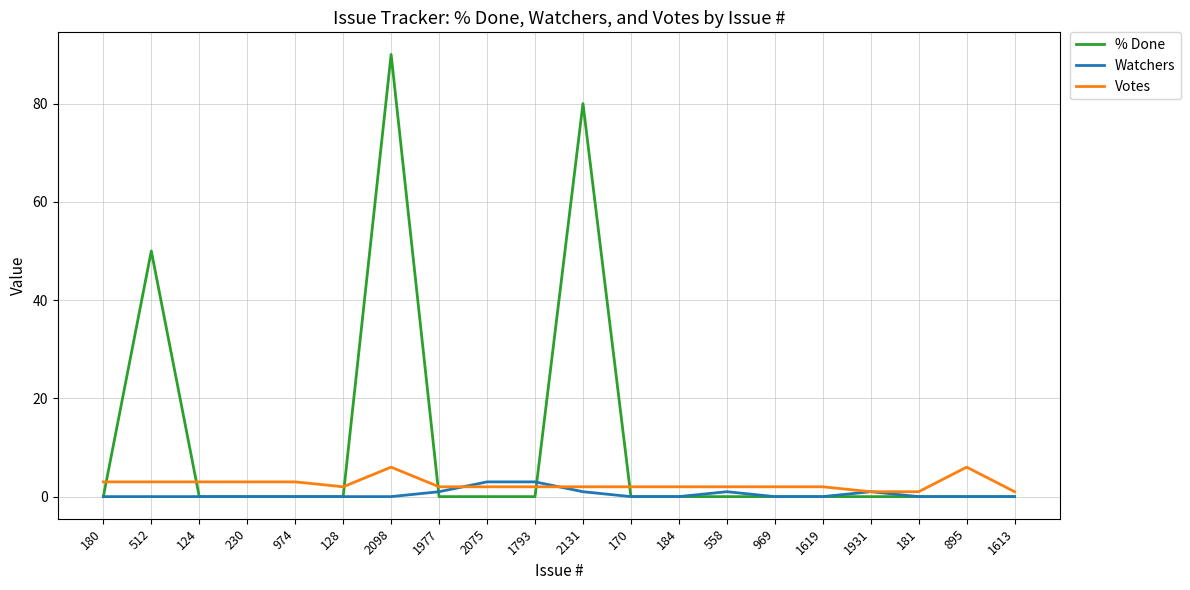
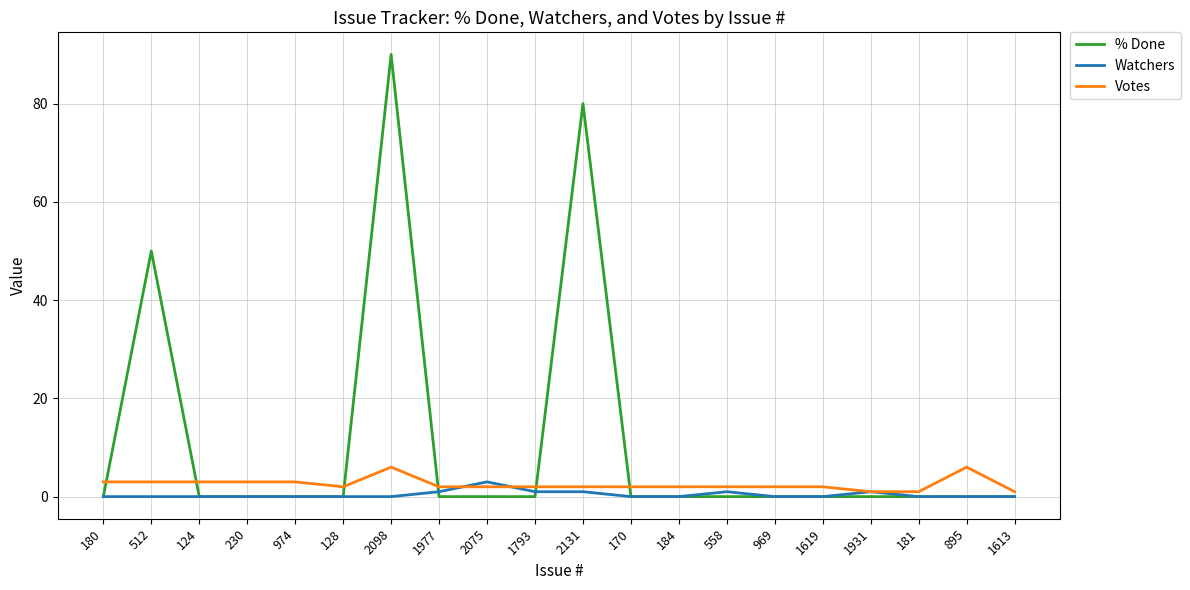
  {
    "% Done": {
      "512": 50,
      "2098": 90,
      "1977": 0,
      "2075": 0,
      "1793": 0,
      "2131": 80,
      "558": 0,
      "1931": 0
    },
    "Watchers": {
      "512": 0,
      "2098": 0,
      "1977": 1,
      "2075": 3,
-     "1793": 3,
+     "1793": 1,
      "2131": 1,
      "558": 1
    },
    "Votes": {
      "180": 3,
      "512": 3,
      "124": 3,
      "230": 3,
      "974": 3,
      "128": 2,
      "2098": 6,
      "1977": 2,
      "2075": 2,
      "1793": 2,
      "2131": 2,
      "170": 2,
      "184": 2,
      "558": 2,
      "969": 2,
      "1619": 2,
      "181": 1,
      "895": 6,
      "1613": 1
    }
  }
